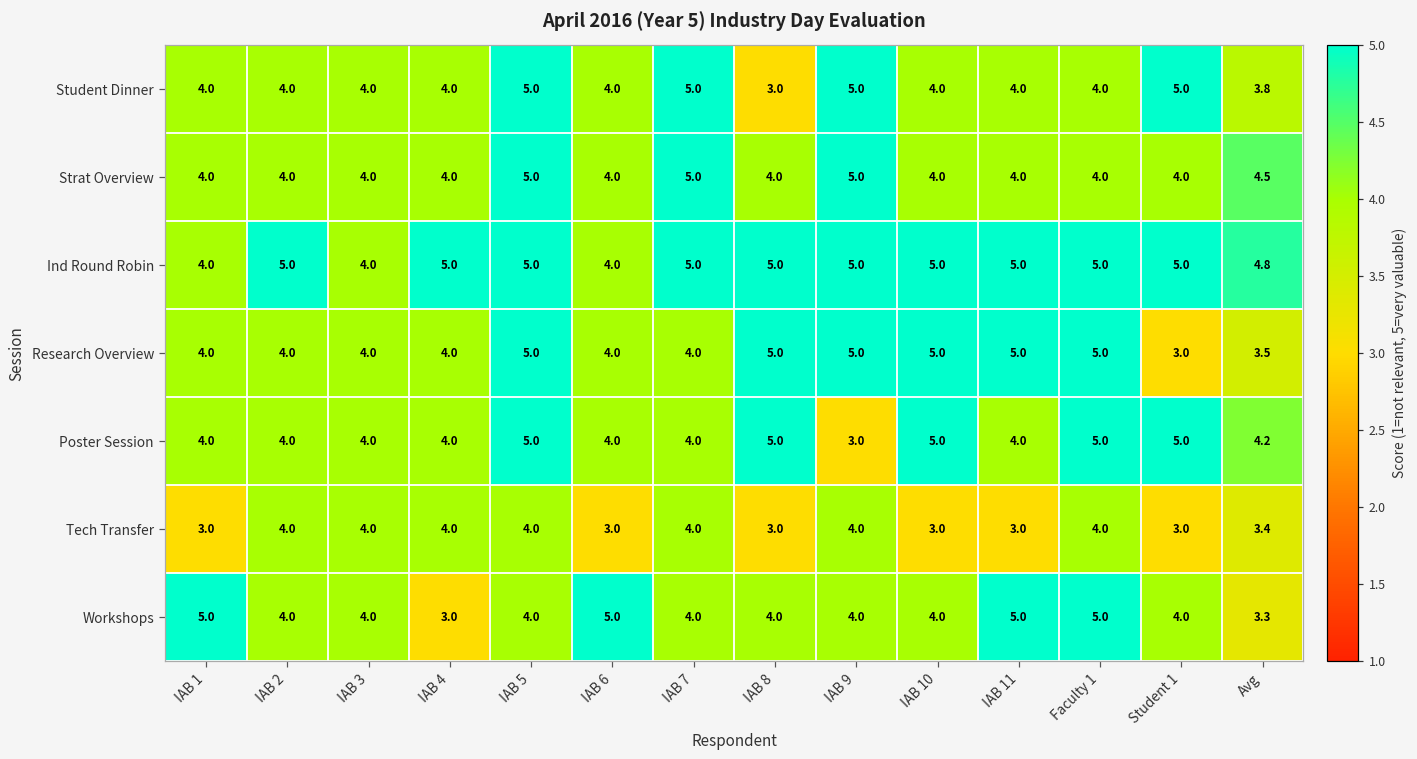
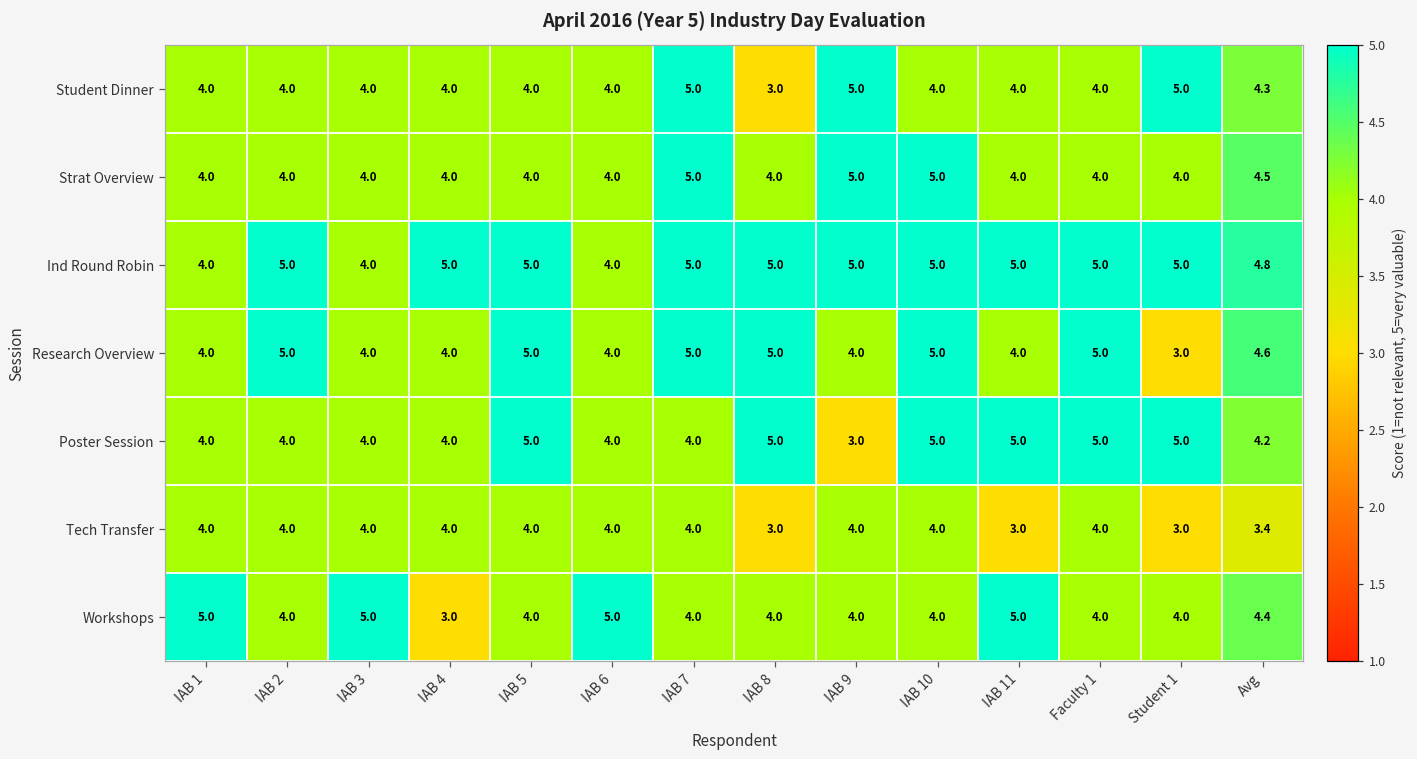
  {
    "Student Dinner": {
      "IAB 1": 4.0,
      "IAB 2": 4.0,
      "IAB 3": 4.0,
      "IAB 4": 4.0,
-     "IAB 5": 5.0,
+     "IAB 5": 4.0,
      "IAB 6": 4.0,
      "IAB 7": 5.0,
      "IAB 8": 3.0,
      "IAB 9": 5.0,
      "IAB 10": 4.0,
      "IAB 11": 4.0,
      "Faculty 1": 4.0,
      "Student 1": 5.0,
-     "Avg": 3.8
+     "Avg": 4.3
    },
    "Strat Overview": {
      "IAB 1": 4.0,
      "IAB 2": 4.0,
      "IAB 3": 4.0,
      "IAB 4": 4.0,
-     "IAB 5": 5.0,
+     "IAB 5": 4.0,
      "IAB 6": 4.0,
      "IAB 7": 5.0,
      "IAB 8": 4.0,
      "IAB 9": 5.0,
-     "IAB 10": 4.0,
+     "IAB 10": 5.0,
      "IAB 11": 4.0,
      "Faculty 1": 4.0,
      "Student 1": 4.0,
      "Avg": 4.5
    },
    "Ind Round Robin": {
      "IAB 1": 4.0,
      "IAB 2": 5.0,
      "IAB 3": 4.0,
      "IAB 4": 5.0,
      "IAB 5": 5.0,
      "IAB 6": 4.0,
      "IAB 7": 5.0,
      "IAB 8": 5.0,
      "IAB 9": 5.0,
      "IAB 10": 5.0,
      "IAB 11": 5.0,
      "Faculty 1": 5.0,
      "Student 1": 5.0,
      "Avg": 4.8
    },
    "Research Overview": {
      "IAB 1": 4.0,
-     "IAB 2": 4.0,
+     "IAB 2": 5.0,
      "IAB 3": 4.0,
      "IAB 4": 4.0,
      "IAB 5": 5.0,
      "IAB 6": 4.0,
-     "IAB 7": 4.0,
+     "IAB 7": 5.0,
      "IAB 8": 5.0,
-     "IAB 9": 5.0,
+     "IAB 9": 4.0,
      "IAB 10": 5.0,
-     "IAB 11": 5.0,
+     "IAB 11": 4.0,
      "Faculty 1": 5.0,
      "Student 1": 3.0,
-     "Avg": 3.5
+     "Avg": 4.6
    },
    "Poster Session": {
      "IAB 1": 4.0,
      "IAB 2": 4.0,
      "IAB 3": 4.0,
      "IAB 4": 4.0,
      "IAB 5": 5.0,
      "IAB 6": 4.0,
      "IAB 7": 4.0,
      "IAB 8": 5.0,
      "IAB 9": 3.0,
      "IAB 10": 5.0,
-     "IAB 11": 4.0,
+     "IAB 11": 5.0,
      "Faculty 1": 5.0,
      "Student 1": 5.0,
      "Avg": 4.2
    },
    "Tech Transfer": {
-     "IAB 1": 3.0,
+     "IAB 1": 4.0,
      "IAB 2": 4.0,
      "IAB 3": 4.0,
      "IAB 4": 4.0,
      "IAB 5": 4.0,
-     "IAB 6": 3.0,
+     "IAB 6": 4.0,
      "IAB 7": 4.0,
      "IAB 8": 3.0,
      "IAB 9": 4.0,
-     "IAB 10": 3.0,
+     "IAB 10": 4.0,
      "IAB 11": 3.0,
      "Faculty 1": 4.0,
      "Student 1": 3.0,
      "Avg": 3.4
    },
    "Workshops": {
      "IAB 1": 5.0,
      "IAB 2": 4.0,
-     "IAB 3": 4.0,
+     "IAB 3": 5.0,
      "IAB 4": 3.0,
      "IAB 5": 4.0,
      "IAB 6": 5.0,
      "IAB 7": 4.0,
      "IAB 8": 4.0,
      "IAB 9": 4.0,
      "IAB 10": 4.0,
      "IAB 11": 5.0,
-     "Faculty 1": 5.0,
+     "Faculty 1": 4.0,
      "Student 1": 4.0,
-     "Avg": 3.3
+     "Avg": 4.4
    }
  }
